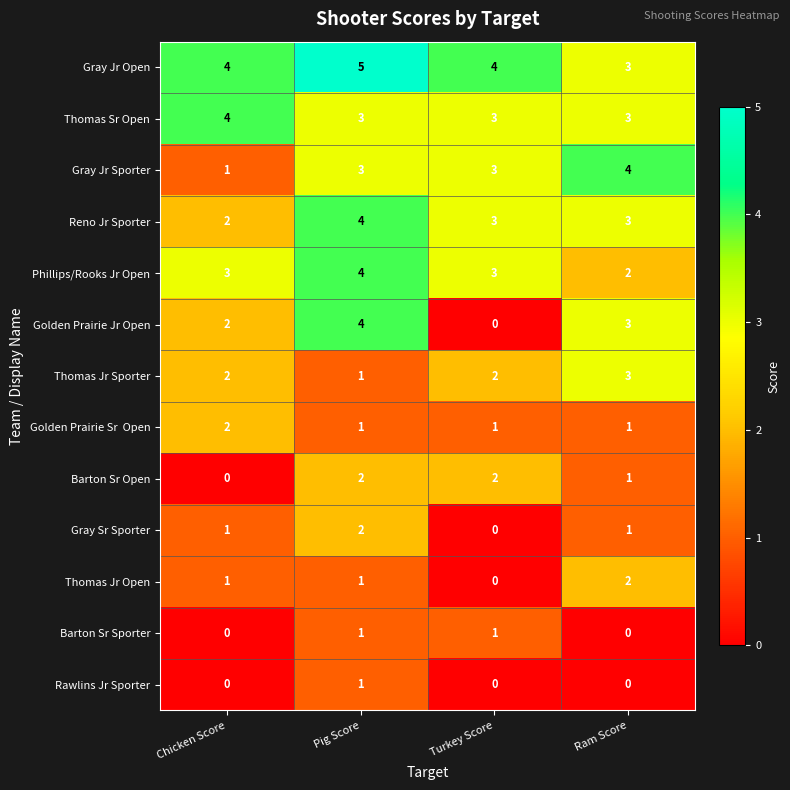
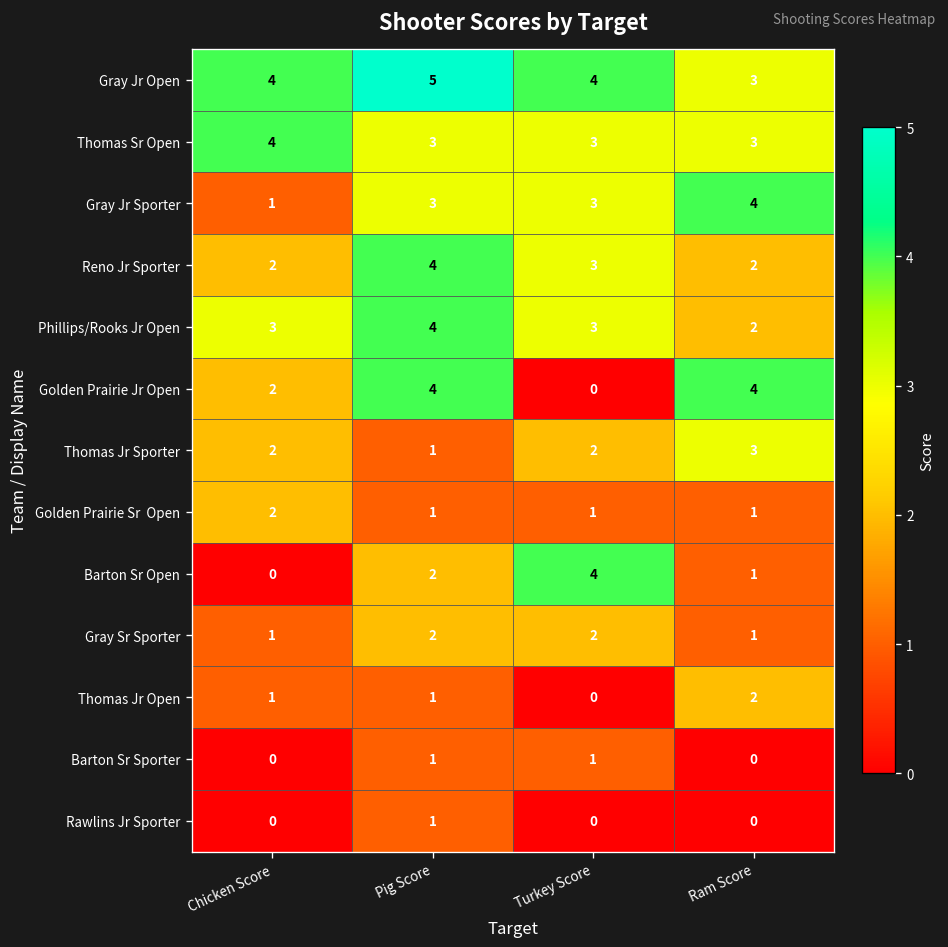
  {
    "Gray Jr Open": {
      "Chicken Score": 4,
      "Pig Score": 5,
      "Turkey Score": 4,
      "Ram Score": 3
    },
    "Thomas Sr Open": {
      "Chicken Score": 4,
      "Pig Score": 3,
      "Turkey Score": 3,
      "Ram Score": 3
    },
    "Gray Jr Sporter": {
      "Chicken Score": 1,
      "Pig Score": 3,
      "Turkey Score": 3,
      "Ram Score": 4
    },
    "Reno Jr Sporter": {
      "Chicken Score": 2,
      "Pig Score": 4,
      "Turkey Score": 3,
-     "Ram Score": 3
+     "Ram Score": 2
    },
    "Phillips/Rooks Jr Open": {
      "Chicken Score": 3,
      "Pig Score": 4,
      "Turkey Score": 3,
      "Ram Score": 2
    },
    "Golden Prairie Jr Open": {
      "Chicken Score": 2,
      "Pig Score": 4,
      "Turkey Score": 0,
-     "Ram Score": 3
+     "Ram Score": 4
    },
    "Thomas Jr Sporter": {
      "Chicken Score": 2,
      "Pig Score": 1,
      "Turkey Score": 2,
      "Ram Score": 3
    },
    "Golden Prairie Sr Open": {
      "Chicken Score": 2,
      "Pig Score": 1,
      "Turkey Score": 1,
      "Ram Score": 1
    },
    "Barton Sr Open": {
      "Chicken Score": 0,
      "Pig Score": 2,
-     "Turkey Score": 2,
+     "Turkey Score": 4,
      "Ram Score": 1
    },
    "Gray Sr Sporter": {
      "Chicken Score": 1,
      "Pig Score": 2,
-     "Turkey Score": 0,
+     "Turkey Score": 2,
      "Ram Score": 1
    },
    "Thomas Jr Open": {
      "Chicken Score": 1,
      "Pig Score": 1,
      "Turkey Score": 0,
      "Ram Score": 2
    },
    "Barton Sr Sporter": {
      "Chicken Score": 0,
      "Pig Score": 1,
      "Turkey Score": 1,
      "Ram Score": 0
    },
    "Rawlins Jr Sporter": {
      "Chicken Score": 0,
      "Pig Score": 1,
      "Turkey Score": 0,
      "Ram Score": 0
    }
  }
